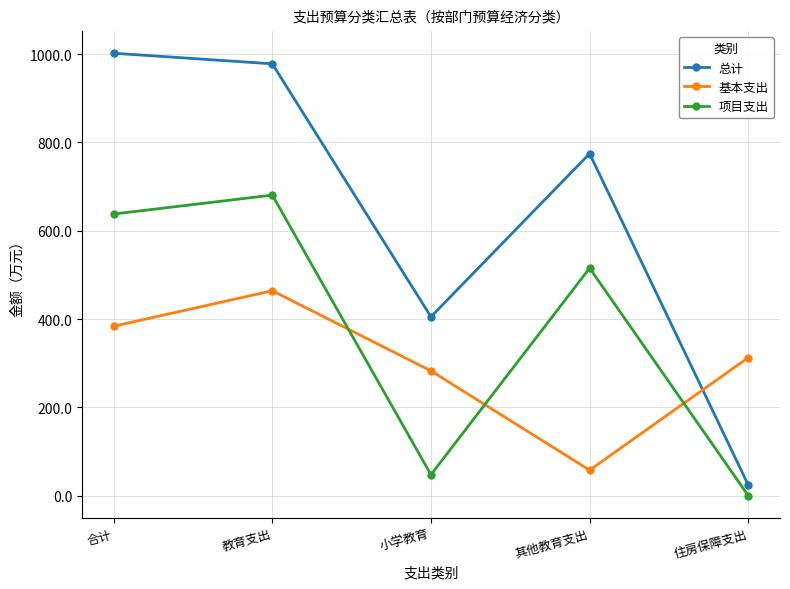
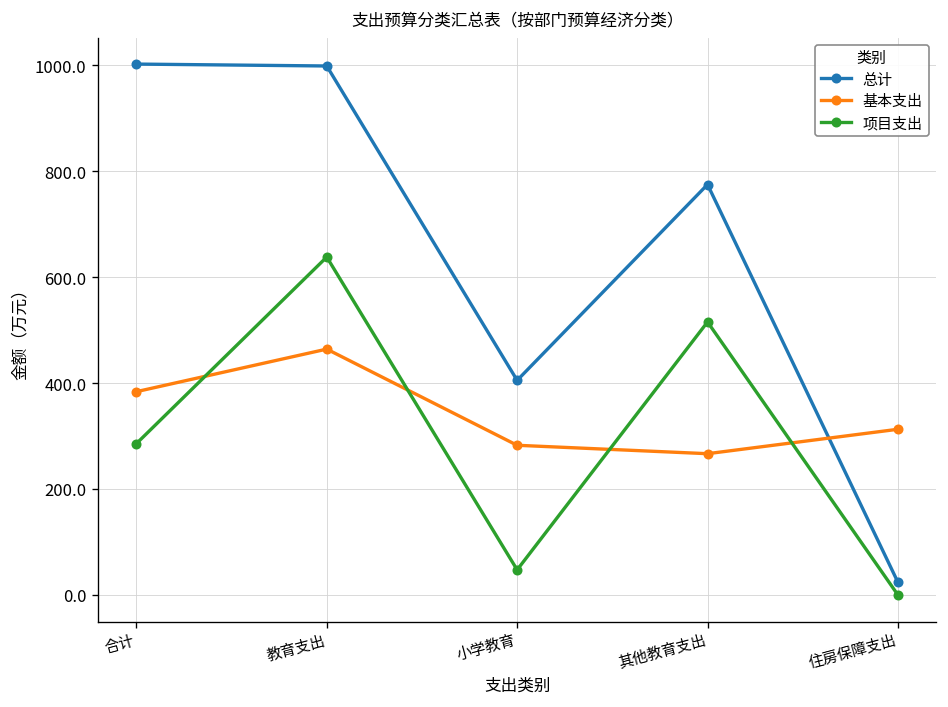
  {
    "总计": {
      "合计": 1000,
-     "教育支出": 980,
+     "教育支出": 1000,
      "小学教育": 410,
      "其他教育支出": 770,
      "住房保障支出": 20
    },
    "基本支出": {
      "合计": 380,
      "教育支出": 460,
      "小学教育": 280,
-     "其他教育支出": 60,
+     "其他教育支出": 270,
      "住房保障支出": 310
    },
    "项目支出": {
-     "合计": 640,
-     "教育支出": 680,
+     "合计": 290,
+     "教育支出": 640,
      "小学教育": 50,
      "其他教育支出": 520,
      "住房保障支出": 0
    }
  }
